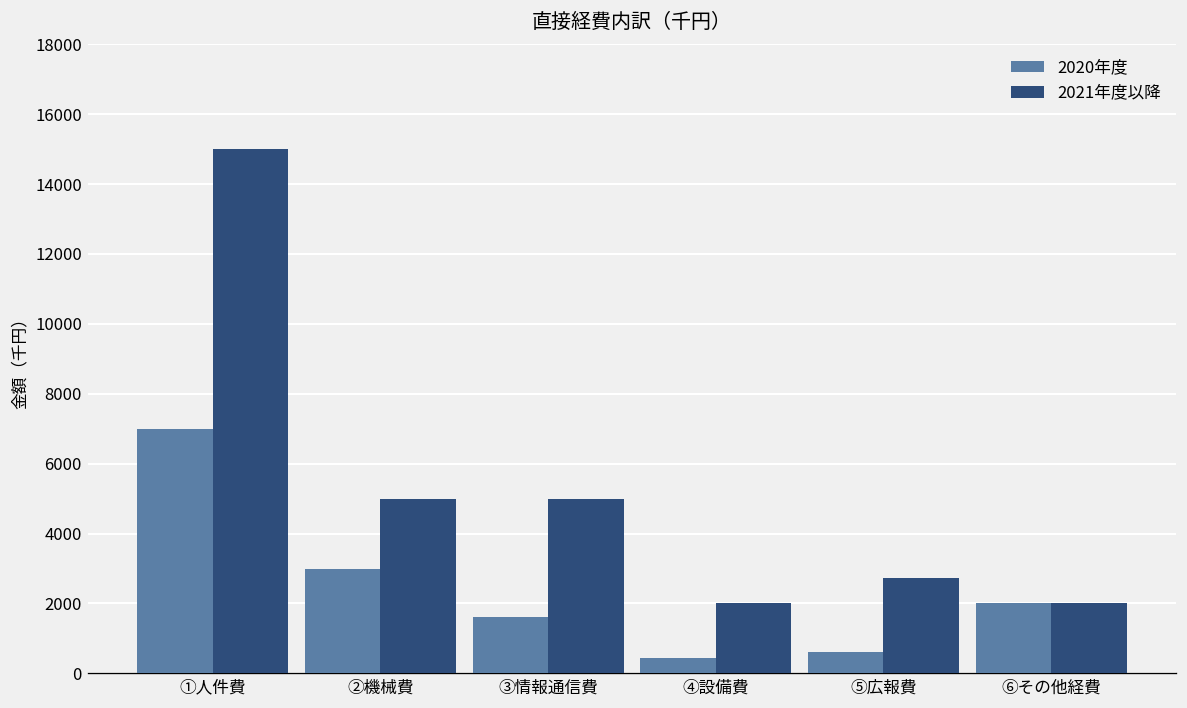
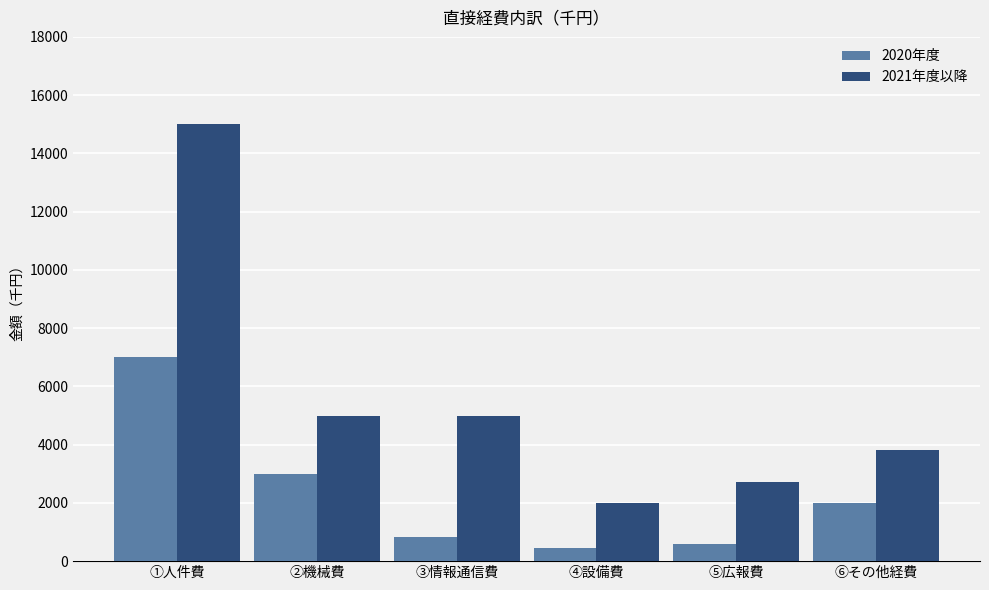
  {
    "2020年度": {
      "①人件費": 7000,
      "②機械費": 3000,
-     "③情報通信費": 1600,
+     "③情報通信費": 800,
      "④設備費": 400,
      "⑤広報費": 600,
      "⑥その他経費": 2000
    },
    "2021年度以降": {
      "①人件費": 15000,
      "②機械費": 5000,
      "③情報通信費": 5000,
      "④設備費": 2000,
      "⑤広報費": 2700,
-     "⑥その他経費": 2000
+     "⑥その他経費": 3800
    }
  }
